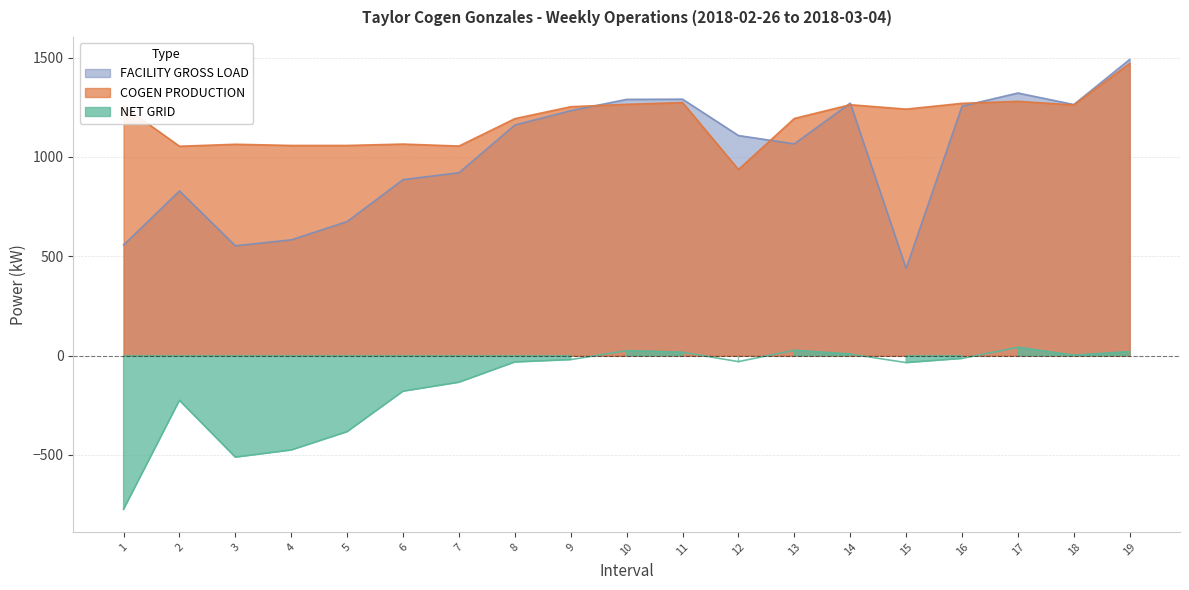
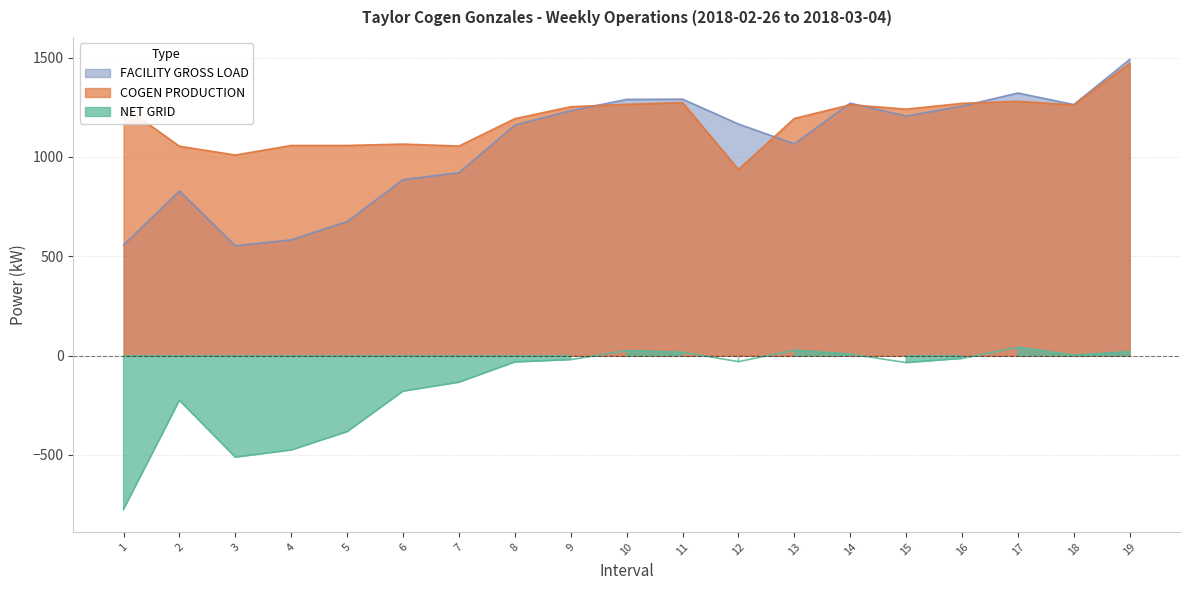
  {
    "FACILITY GROSS LOAD": {
      "1": 560,
      "2": 830,
      "3": 550,
      "4": 580,
      "5": 680,
      "6": 890,
      "7": 920,
      "8": 1160,
      "9": 1230,
      "10": 1290,
      "11": 1290,
-     "12": 1110,
+     "12": 1170,
      "13": 1070,
-     "15": 440,
+     "15": 1210,
      "16": 1260,
      "17": 1320,
      "19": 1490
    },
    "COGEN PRODUCTION": {
      "2": 1050,
-     "3": 1060,
+     "3": 1010,
      "4": 1060,
      "5": 1060,
      "6": 1070,
      "7": 1060,
      "8": 1190,
      "9": 1250,
      "10": 1270,
      "11": 1270,
      "12": 940,
      "13": 1190,
      "15": 1240,
      "16": 1270,
      "17": 1280,
      "19": 1470
    }
  }
